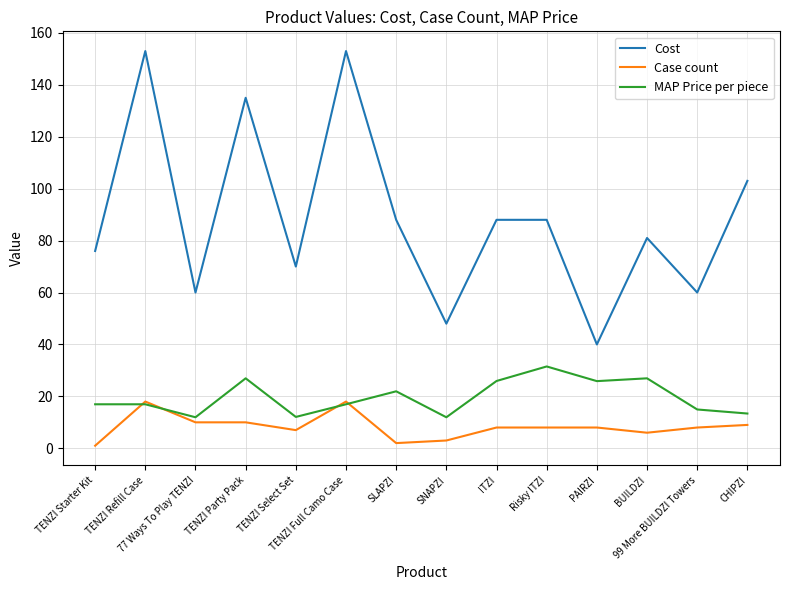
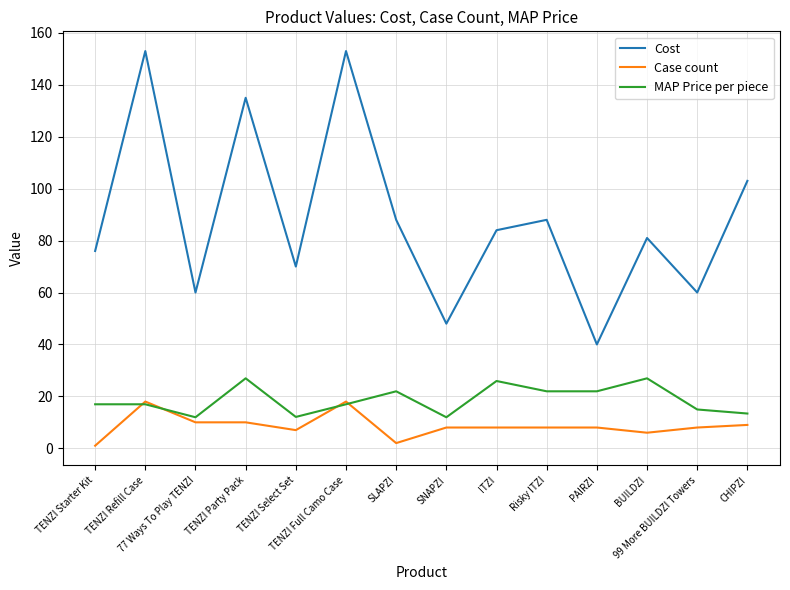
  {
    "Cost": {
      "TENZI Starter Kit": 76,
      "TENZI Refill Case": 153,
      "77 Ways To Play TENZI": 60,
      "TENZI Party Pack": 135,
      "TENZI Select Set": 70,
      "TENZI Full Camo Case": 153,
      "SLAPZI": 88,
      "SNAPZI": 48,
-     "ITZI": 88,
+     "ITZI": 84,
      "Risky ITZI": 88,
      "PAIRZI": 40,
      "BUILDZI": 81,
      "99 More BUILDZI Towers": 60,
      "CHIPZI": 103
    },
    "Case count": {
      "TENZI Starter Kit": 1,
      "TENZI Refill Case": 18,
      "77 Ways To Play TENZI": 10,
      "TENZI Party Pack": 10,
      "TENZI Select Set": 7,
      "TENZI Full Camo Case": 18,
      "SLAPZI": 2,
-     "SNAPZI": 3,
+     "SNAPZI": 8,
      "ITZI": 8,
      "Risky ITZI": 8,
      "PAIRZI": 8,
      "BUILDZI": 6,
      "99 More BUILDZI Towers": 8,
      "CHIPZI": 9
    },
    "MAP Price per piece": {
      "TENZI Starter Kit": 17,
      "TENZI Refill Case": 17,
      "77 Ways To Play TENZI": 12,
      "TENZI Party Pack": 27,
      "TENZI Select Set": 12,
      "TENZI Full Camo Case": 17,
      "SLAPZI": 22,
      "SNAPZI": 12,
      "ITZI": 26,
-     "Risky ITZI": 32,
-     "PAIRZI": 26,
+     "Risky ITZI": 22,
+     "PAIRZI": 22,
      "BUILDZI": 27,
      "99 More BUILDZI Towers": 15,
      "CHIPZI": 13
    }
  }
